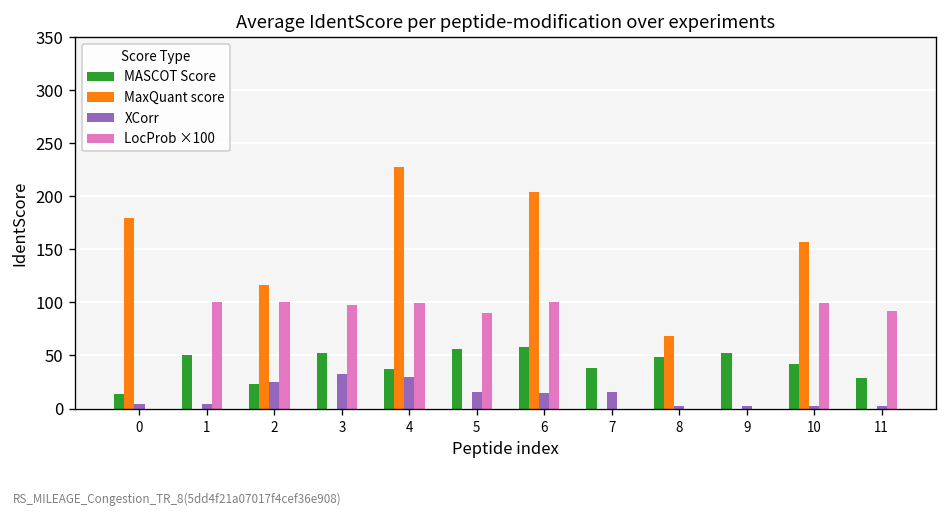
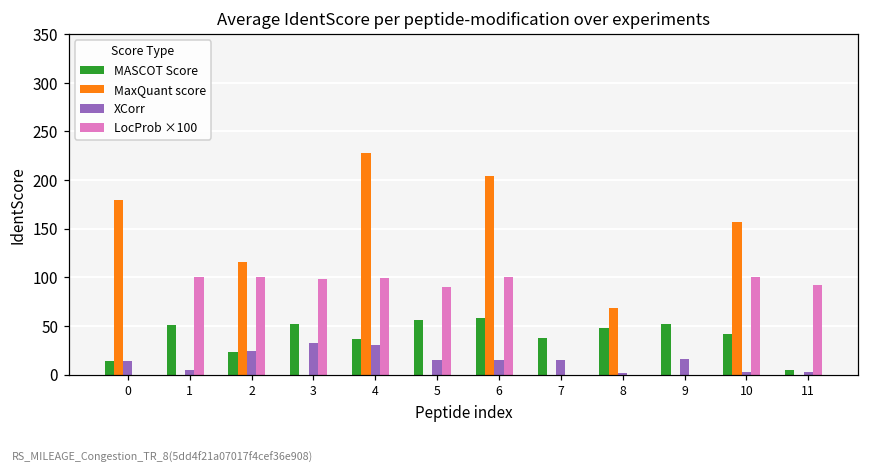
  {
    "MASCOT Score": {
      "0": 10,
      "1": 50,
      "2": 20,
      "3": 50,
      "4": 40,
      "5": 60,
      "6": 60,
      "7": 40,
      "8": 50,
      "9": 50,
      "10": 40,
-     "11": 30
+     "11": 10
    },
    "MaxQuant score": {
      "0": 180,
      "1": 0,
      "2": 120,
      "3": 0,
      "4": 230,
      "5": 0,
      "6": 200,
      "7": 0,
      "8": 70,
      "9": 0,
      "10": 160,
      "11": 0
    },
    "XCorr": {
-     "0": 0,
+     "0": 10,
      "1": 0,
      "2": 20,
      "3": 30,
      "4": 30,
      "5": 20,
      "6": 10,
      "7": 20,
-     "9": 0
+     "9": 20
    },
    "LocProb ×100": {
      "0": 0,
      "1": 100,
      "2": 100,
      "3": 100,
      "4": 100,
      "5": 90,
      "6": 100,
      "7": 0,
      "8": 0,
      "9": 0,
      "10": 100,
      "11": 90
    }
  }
